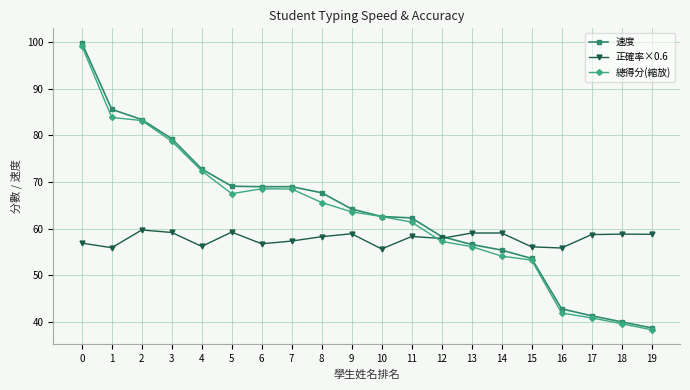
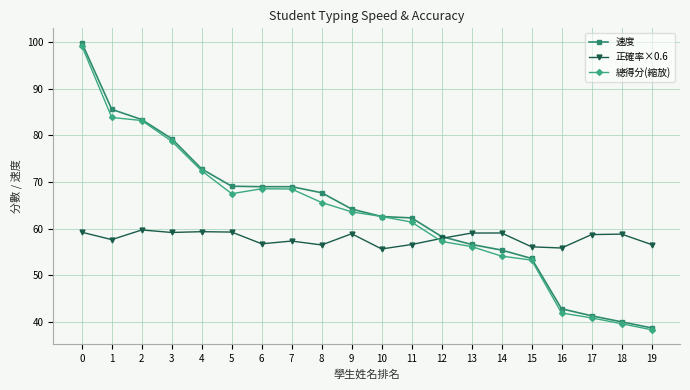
  {
    "正確率×0.6": {
-     "0": 57,
-     "1": 56,
+     "0": 59,
+     "1": 58,
      "2": 60,
      "3": 59,
-     "4": 56,
+     "4": 59,
      "5": 59,
      "6": 57,
      "7": 57,
-     "8": 58,
+     "8": 56,
      "9": 59,
      "10": 56,
-     "11": 58,
+     "11": 57,
      "13": 59,
      "14": 59,
      "15": 56,
      "16": 56,
      "17": 59,
      "18": 59,
-     "19": 59
+     "19": 57
    }
  }
